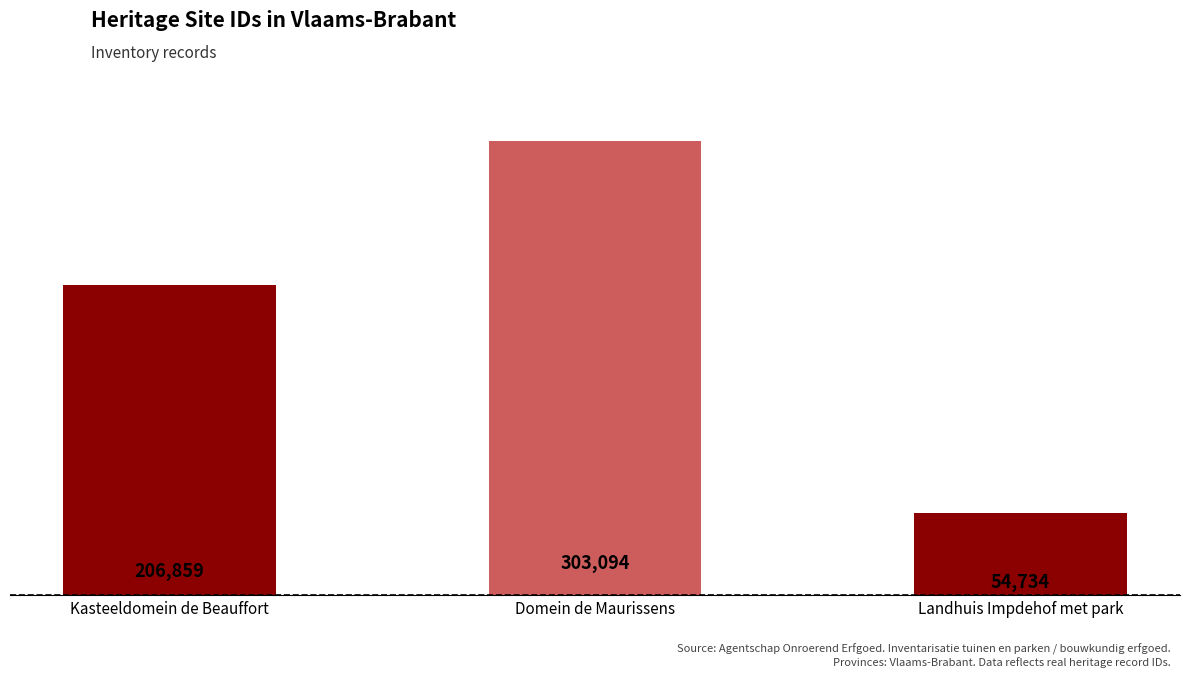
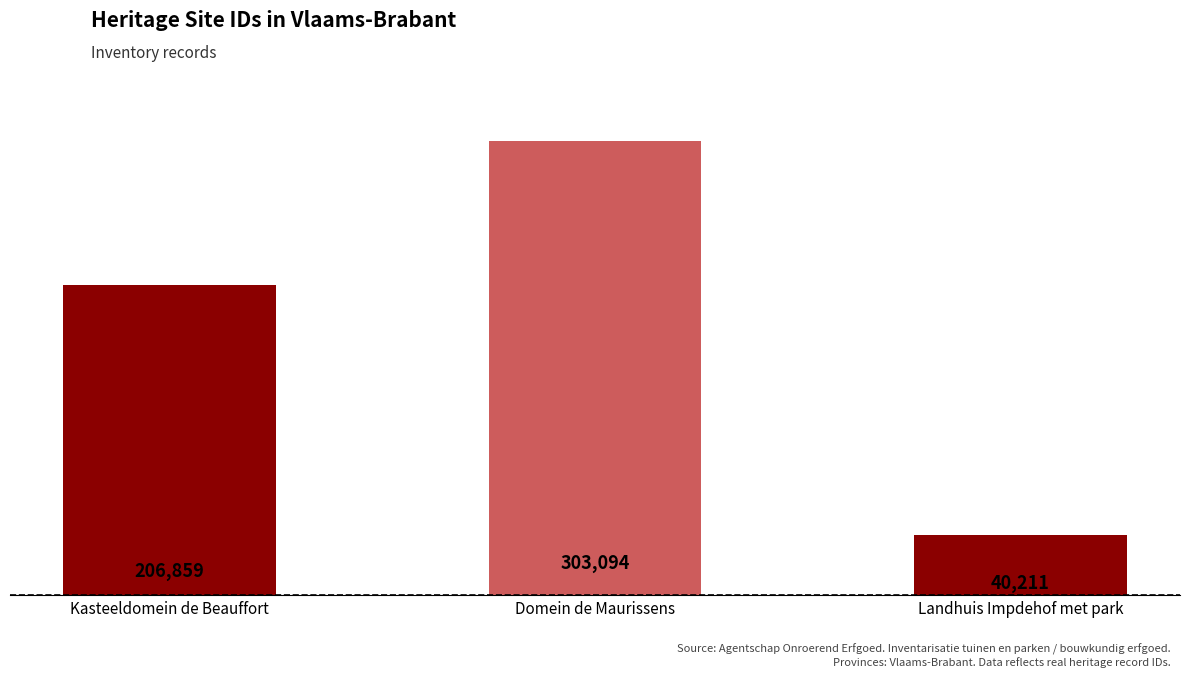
  {
    "Kasteeldomein de Beauffort": "206,859",
    "Domein de Maurissens": "303,094",
-   "Landhuis Impdehof met park": "54,734"
+   "Landhuis Impdehof met park": "40,211"
  }
